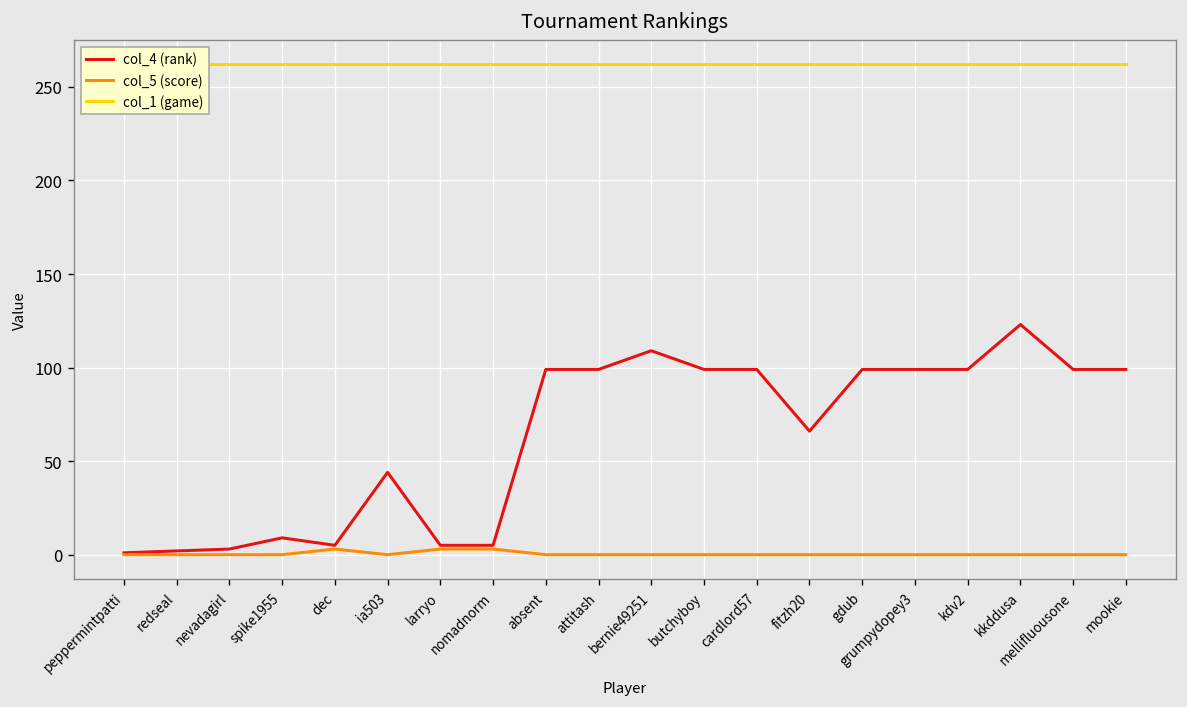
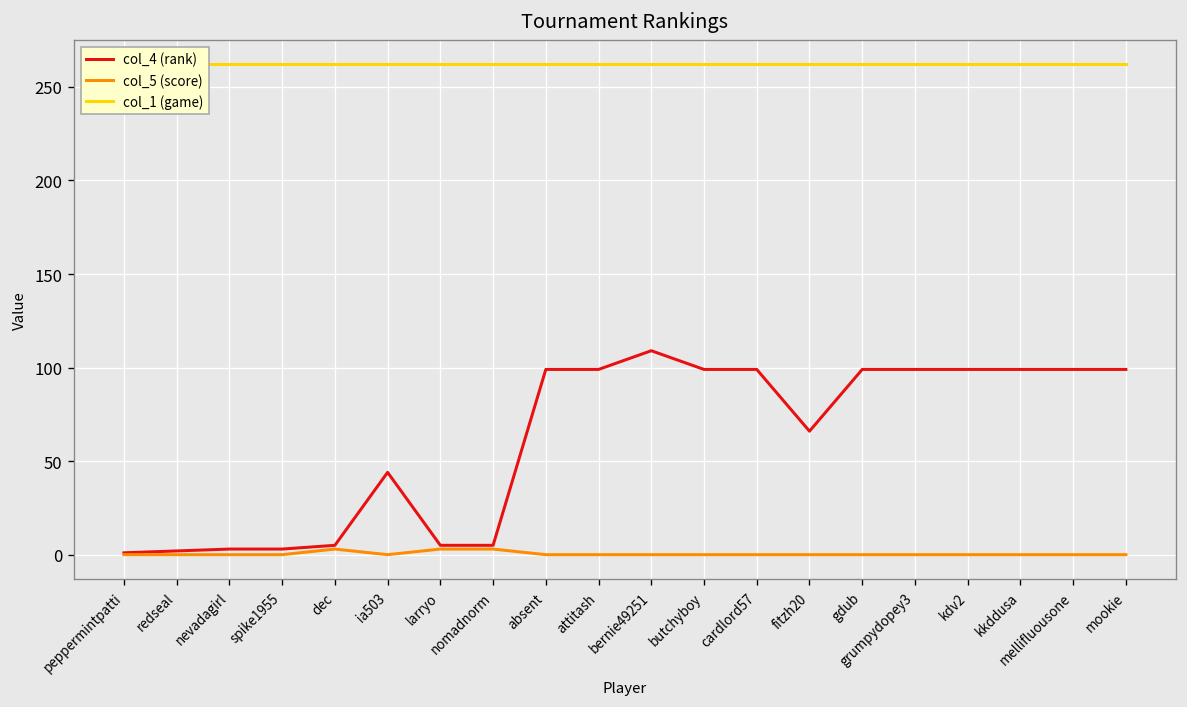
  {
    "col_4 (rank)": {
      "redseal": 2,
      "nevadagirl": 3,
-     "spike1955": 9,
+     "spike1955": 3,
      "dec": 5,
      "ia503": 44,
      "larryo": 5,
      "nomadnorm": 5,
      "absent": 99,
      "attitash": 99,
      "bernie49251": 109,
      "butchyboy": 99,
      "cardlord57": 99,
      "fitzh20": 66,
      "gdub": 99,
      "grumpydopey3": 99,
      "kdv2": 99,
-     "kkddusa": 123,
+     "kkddusa": 99,
      "mellifluousone": 99,
      "mookie": 99
    },
    "col_5 (score)": {
      "redseal": 0,
      "nevadagirl": 0,
      "spike1955": 0,
      "dec": 3,
      "ia503": 0,
      "larryo": 3,
      "nomadnorm": 3,
      "absent": 0,
      "attitash": 0,
      "bernie49251": 0,
      "butchyboy": 0,
      "cardlord57": 0,
      "fitzh20": 0,
      "gdub": 0,
      "grumpydopey3": 0,
      "kdv2": 0,
      "kkddusa": 0,
      "mellifluousone": 0,
      "mookie": 0
    },
    "col_1 (game)": {
      "nevadagirl": 262,
      "spike1955": 262,
      "dec": 262,
      "ia503": 262,
      "larryo": 262,
      "nomadnorm": 262,
      "absent": 262,
      "attitash": 262,
      "bernie49251": 262,
      "butchyboy": 262,
      "cardlord57": 262,
      "fitzh20": 262,
      "gdub": 262,
      "grumpydopey3": 262,
      "kdv2": 262,
      "kkddusa": 262,
      "mellifluousone": 262,
      "mookie": 262
    }
  }
